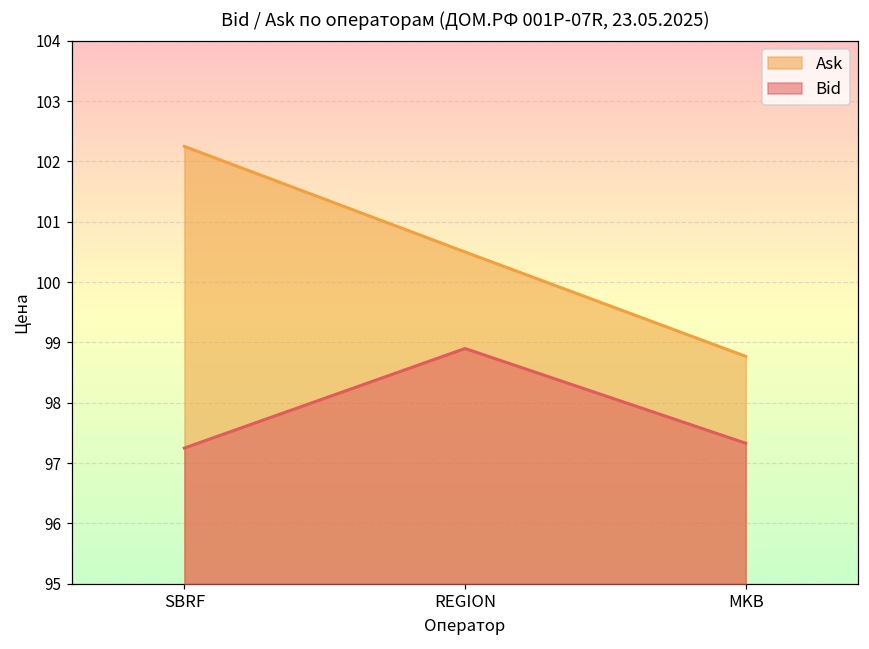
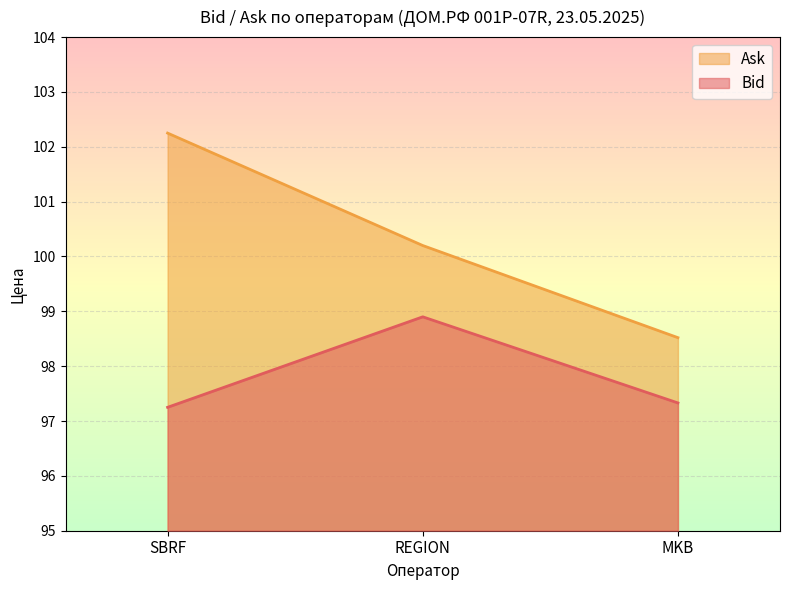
  {
    "Ask": {
      "SBRF": 102.3,
-     "REGION": 100.5,
-     "MKB": 98.8
+     "REGION": 100.2,
+     "MKB": 98.5
    },
    "Bid": {
      "SBRF": 97.3,
      "REGION": 98.9,
      "MKB": 97.3
    }
  }
